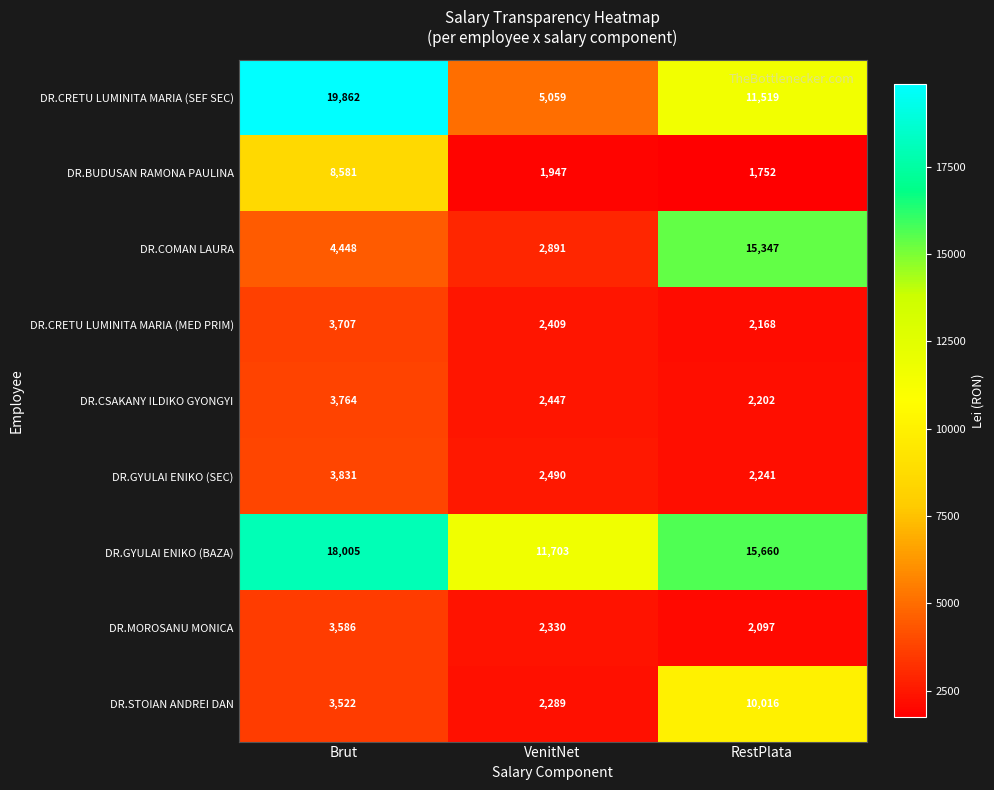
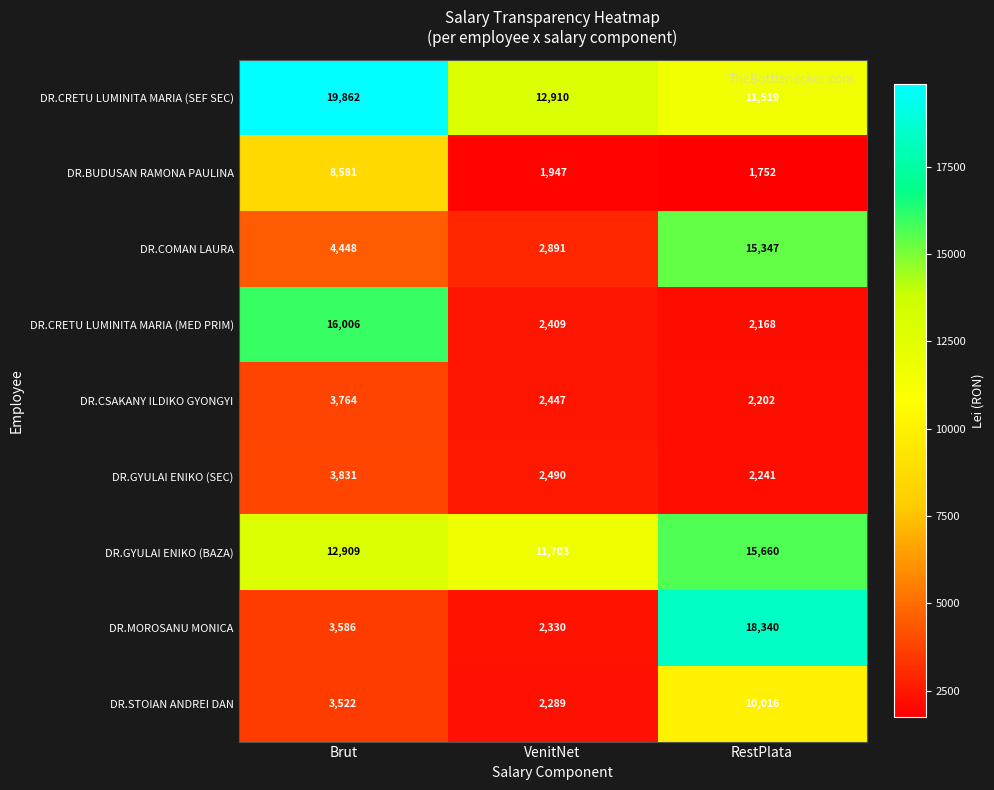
  {
    "DR.CRETU LUMINITA MARIA (SEF SEC)": {
      "Brut": "19,862",
-     "VenitNet": "5,059"
+     "VenitNet": "12,910"
    },
    "DR.BUDUSAN RAMONA PAULINA": {
      "Brut": "8,581",
      "VenitNet": "1,947",
      "RestPlata": "1,752"
    },
    "DR.COMAN LAURA": {
      "Brut": "4,448",
      "VenitNet": "2,891",
      "RestPlata": "15,347"
    },
    "DR.CRETU LUMINITA MARIA (MED PRIM)": {
-     "Brut": "3,707",
+     "Brut": "16,006",
      "VenitNet": "2,409",
      "RestPlata": "2,168"
    },
    "DR.CSAKANY ILDIKO GYONGYI": {
      "Brut": "3,764",
      "VenitNet": "2,447",
      "RestPlata": "2,202"
    },
    "DR.GYULAI ENIKO (SEC)": {
      "Brut": "3,831",
      "VenitNet": "2,490",
      "RestPlata": "2,241"
    },
    "DR.GYULAI ENIKO (BAZA)": {
-     "Brut": "18,005",
+     "Brut": "12,909",
      "VenitNet": "11,703",
      "RestPlata": "15,660"
    },
    "DR.MOROSANU MONICA": {
      "Brut": "3,586",
      "VenitNet": "2,330",
-     "RestPlata": "2,097"
+     "RestPlata": "18,340"
    },
    "DR.STOIAN ANDREI DAN": {
      "Brut": "3,522",
      "VenitNet": "2,289",
      "RestPlata": "10,016"
    }
  }
